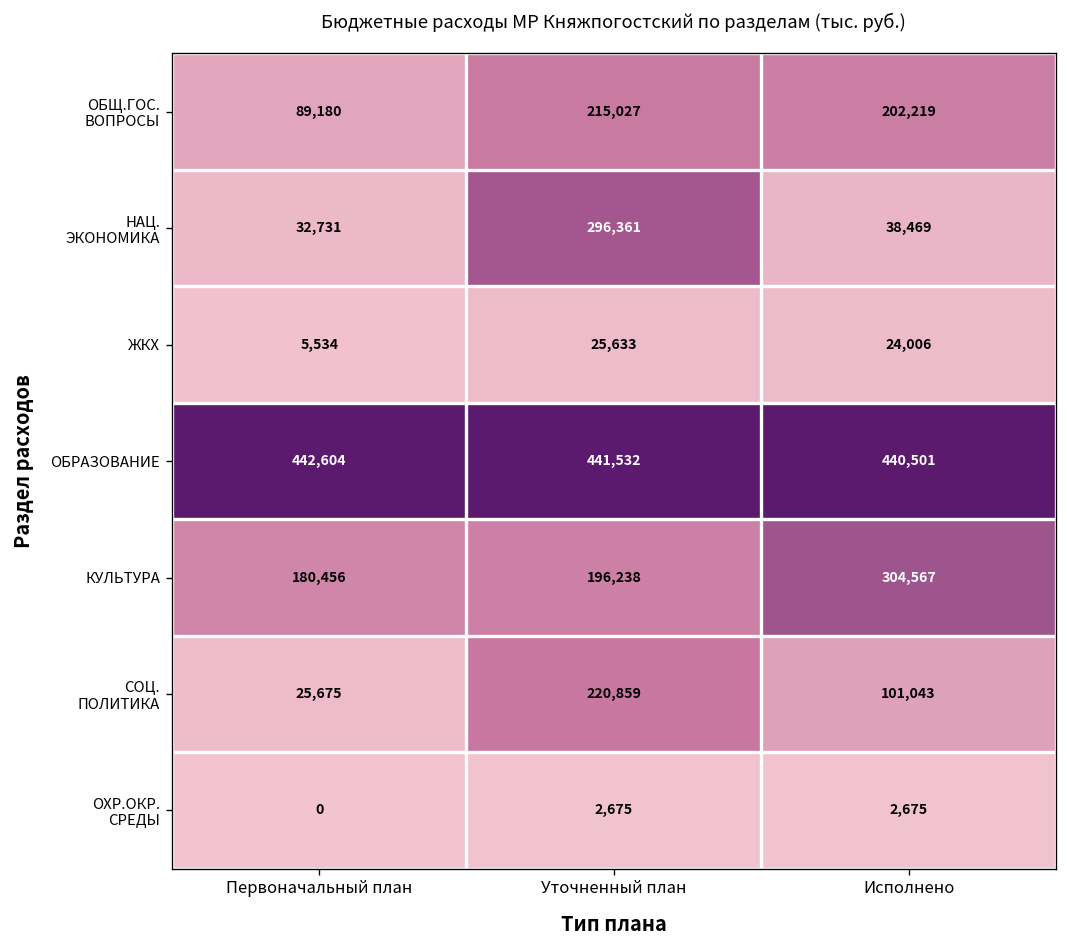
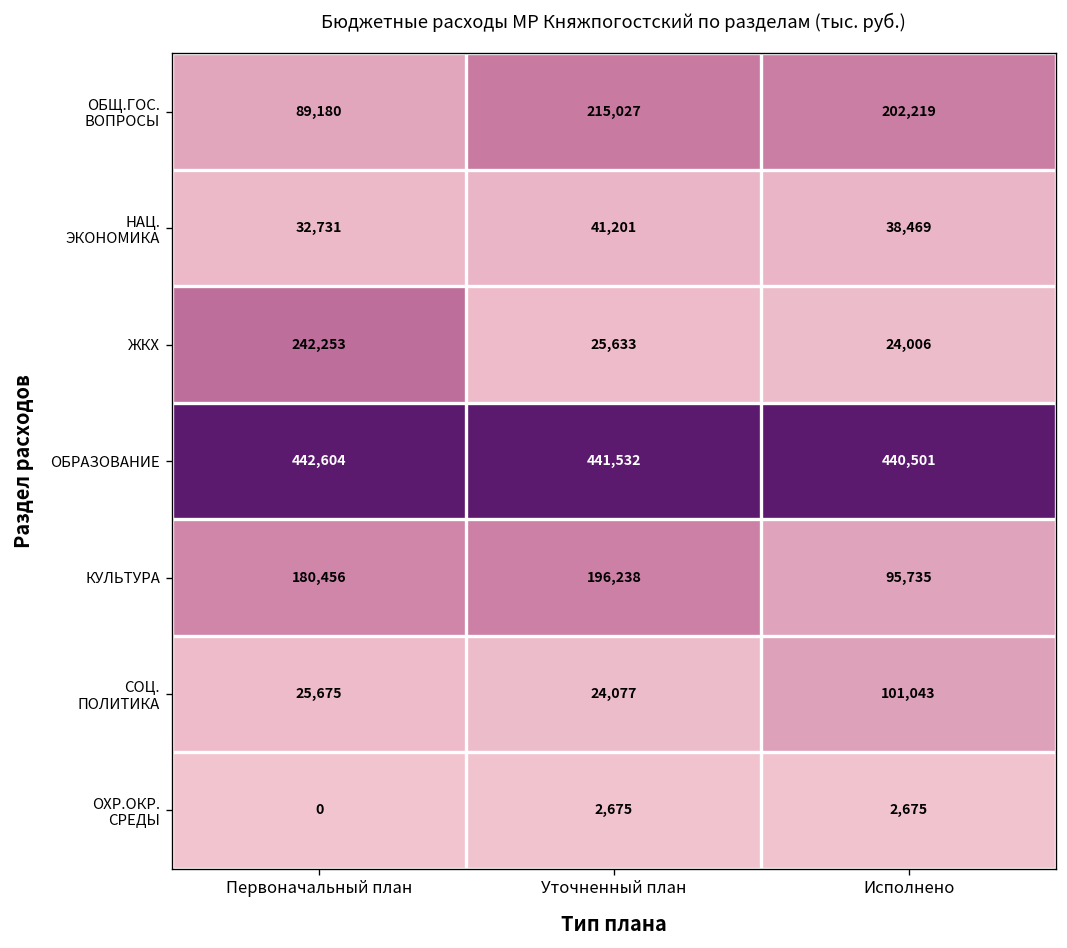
  {
    "ОБЩ.ГОС. ВОПРОСЫ": {
      "Первоначальный план": "89,180",
      "Уточненный план": "215,027",
      "Исполнено": "202,219"
    },
    "НАЦ. ЭКОНОМИКА": {
      "Первоначальный план": "32,731",
-     "Уточненный план": "296,361",
+     "Уточненный план": "41,201",
      "Исполнено": "38,469"
    },
    "ЖКХ": {
-     "Первоначальный план": "5,534",
+     "Первоначальный план": "242,253",
      "Уточненный план": "25,633",
      "Исполнено": "24,006"
    },
    "ОБРАЗОВАНИЕ": {
      "Первоначальный план": "442,604",
      "Уточненный план": "441,532",
      "Исполнено": "440,501"
    },
    "КУЛЬТУРА": {
      "Первоначальный план": "180,456",
      "Уточненный план": "196,238",
-     "Исполнено": "304,567"
+     "Исполнено": "95,735"
    },
    "СОЦ. ПОЛИТИКА": {
      "Первоначальный план": "25,675",
-     "Уточненный план": "220,859",
+     "Уточненный план": "24,077",
      "Исполнено": "101,043"
    },
    "ОХР.ОКР. СРЕДЫ": {
      "Первоначальный план": "0",
      "Уточненный план": "2,675",
      "Исполнено": "2,675"
    }
  }
